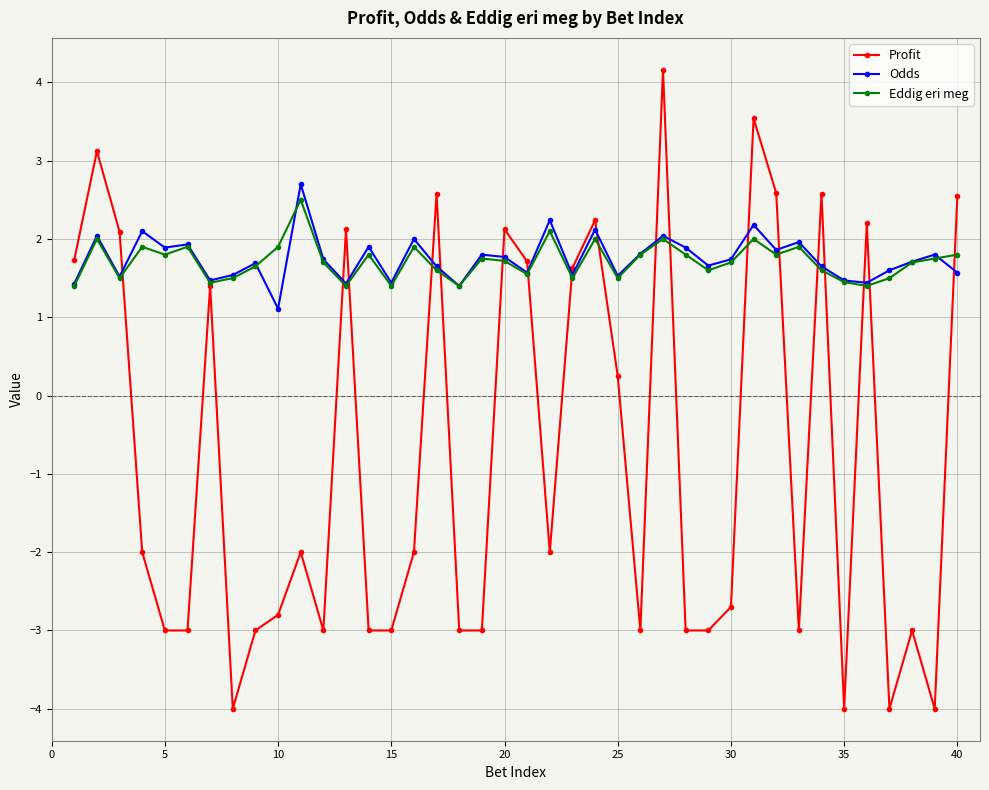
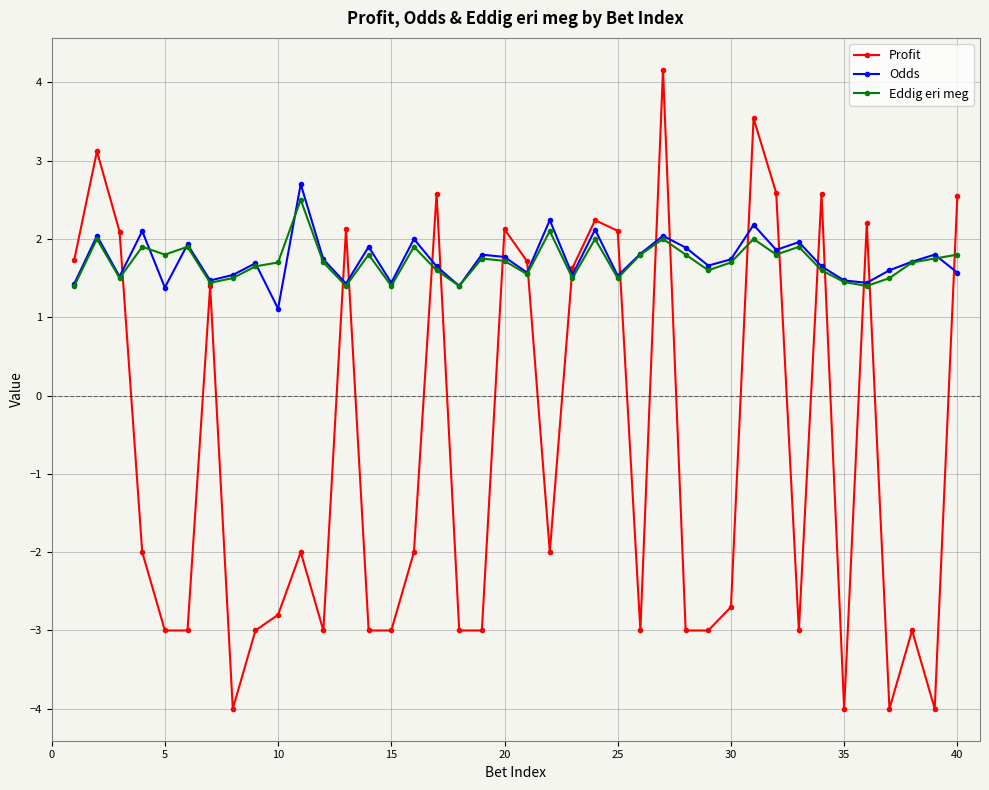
  {
    "Profit": {
      "5": -3.0,
      "10": -2.8,
      "15": -3.0,
      "20": 2.1,
-     "25": 0.3,
+     "25": 2.1,
      "30": -2.7,
      "35": -4.0,
      "40": 2.6
    },
    "Odds": {
-     "5": 1.9,
+     "5": 1.4,
      "10": 1.1,
      "15": 1.4,
      "20": 1.8,
      "30": 1.7,
      "40": 1.6
    },
    "Eddig eri meg": {
      "5": 1.8,
-     "10": 1.9,
+     "10": 1.7,
      "15": 1.4,
      "20": 1.7,
      "30": 1.7,
      "40": 1.8
    }
  }
